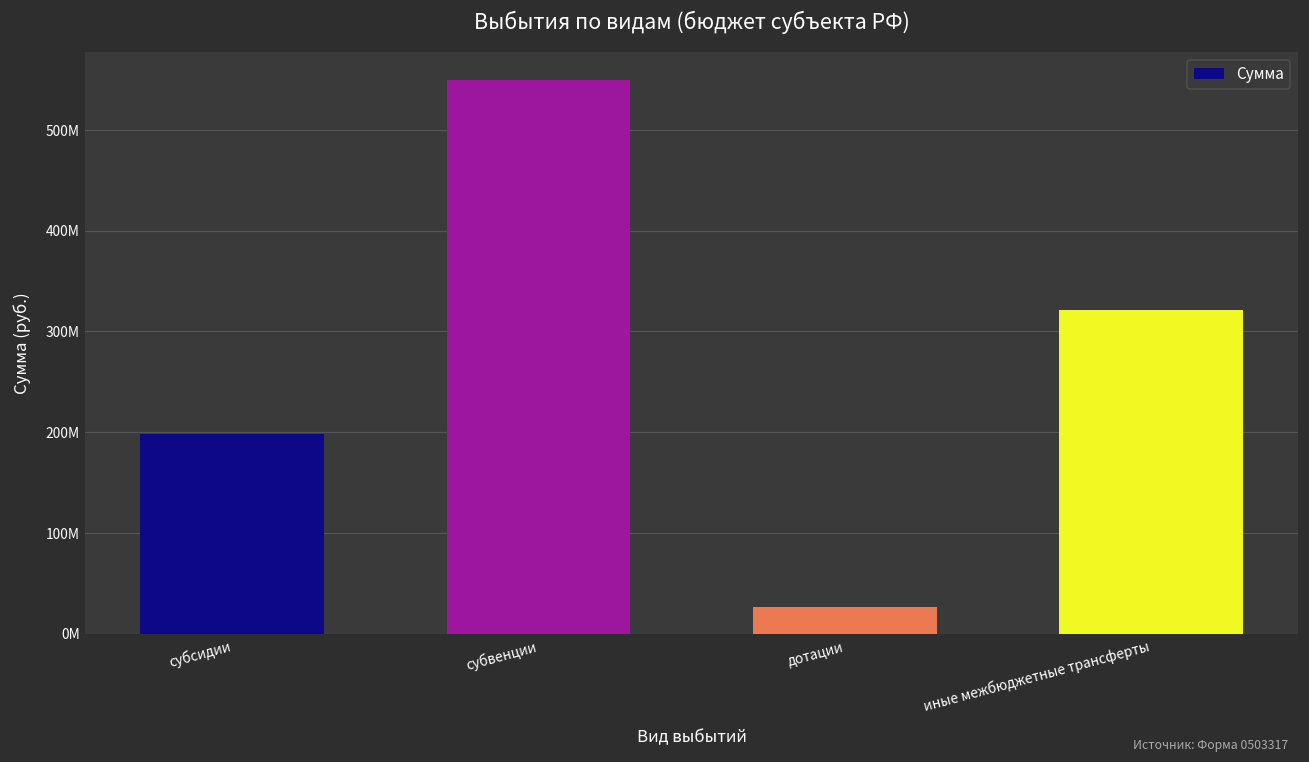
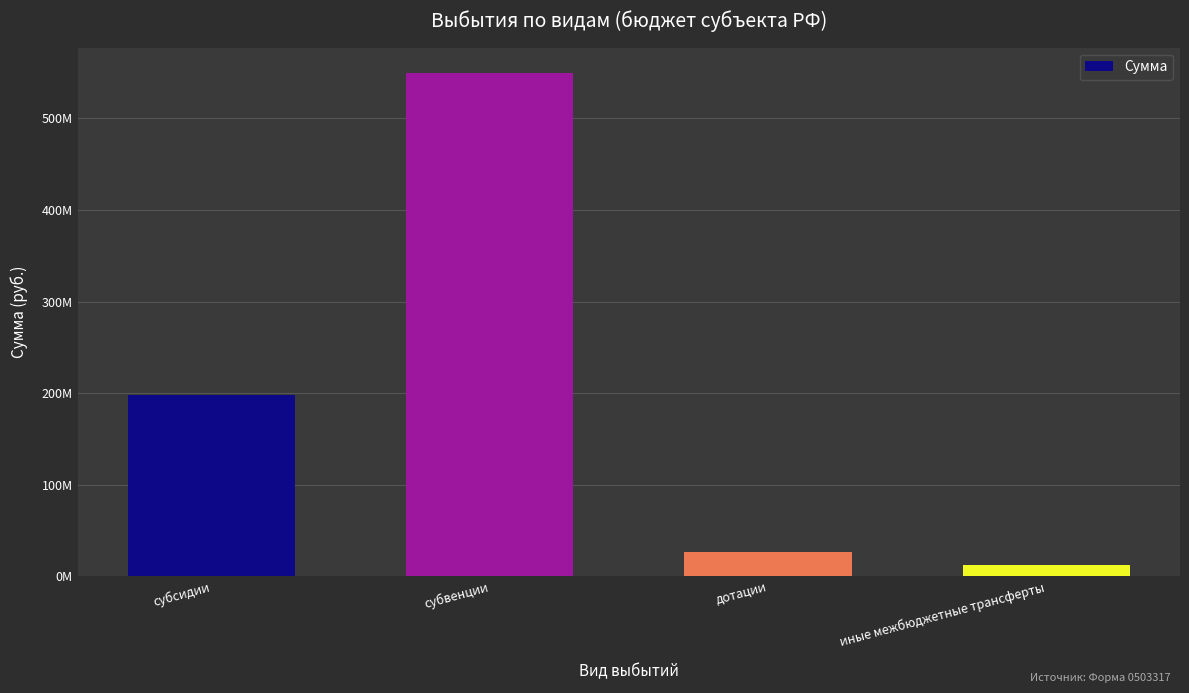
  {
    "субсидии": 200000000,
    "субвенции": 550000000,
    "дотации": 30000000,
-   "иные межбюджетные трансферты": 320000000
+   "иные межбюджетные трансферты": 10000000
  }
